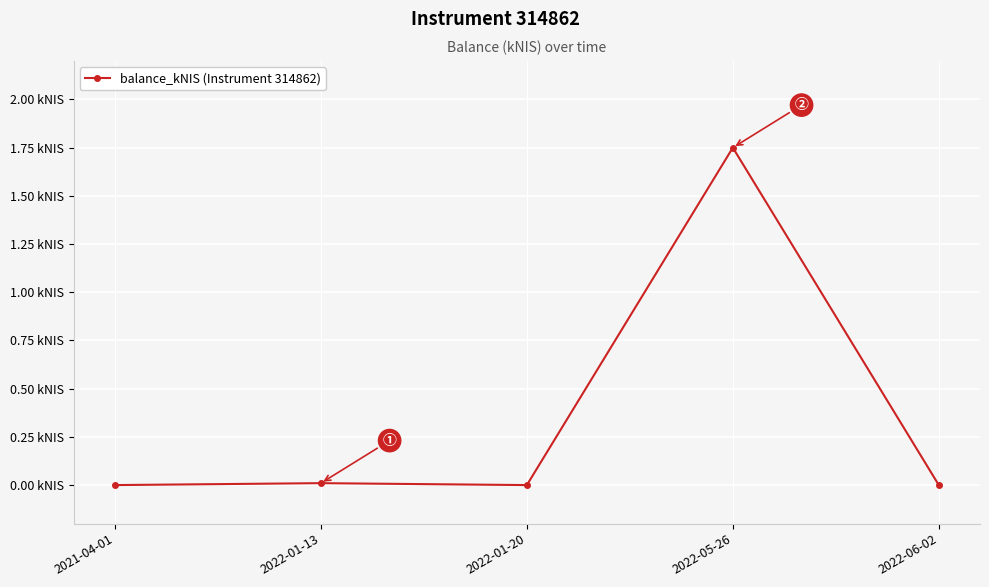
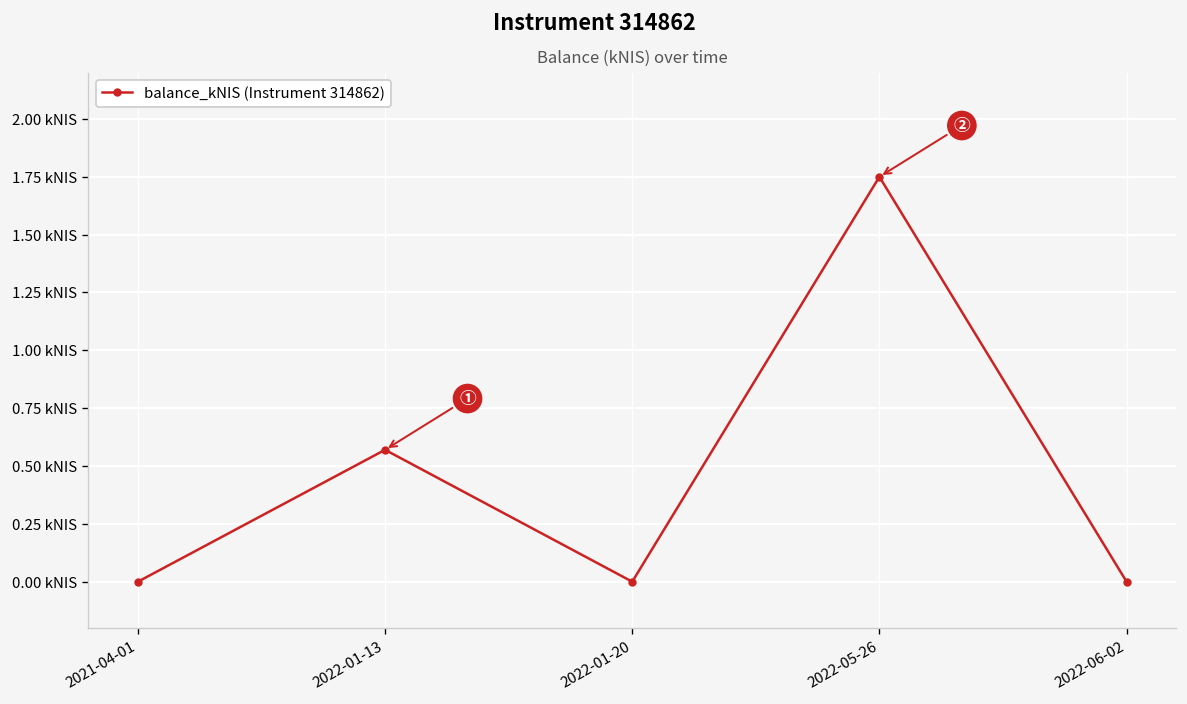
  {
    "2021-04-01": "0.00 kNIS",
-   "2022-01-13": "0.01 kNIS",
+   "2022-01-13": "0.57 kNIS",
    "2022-01-20": "0.00 kNIS",
    "2022-05-26": "1.75 kNIS",
    "2022-06-02": "0.00 kNIS"
  }
